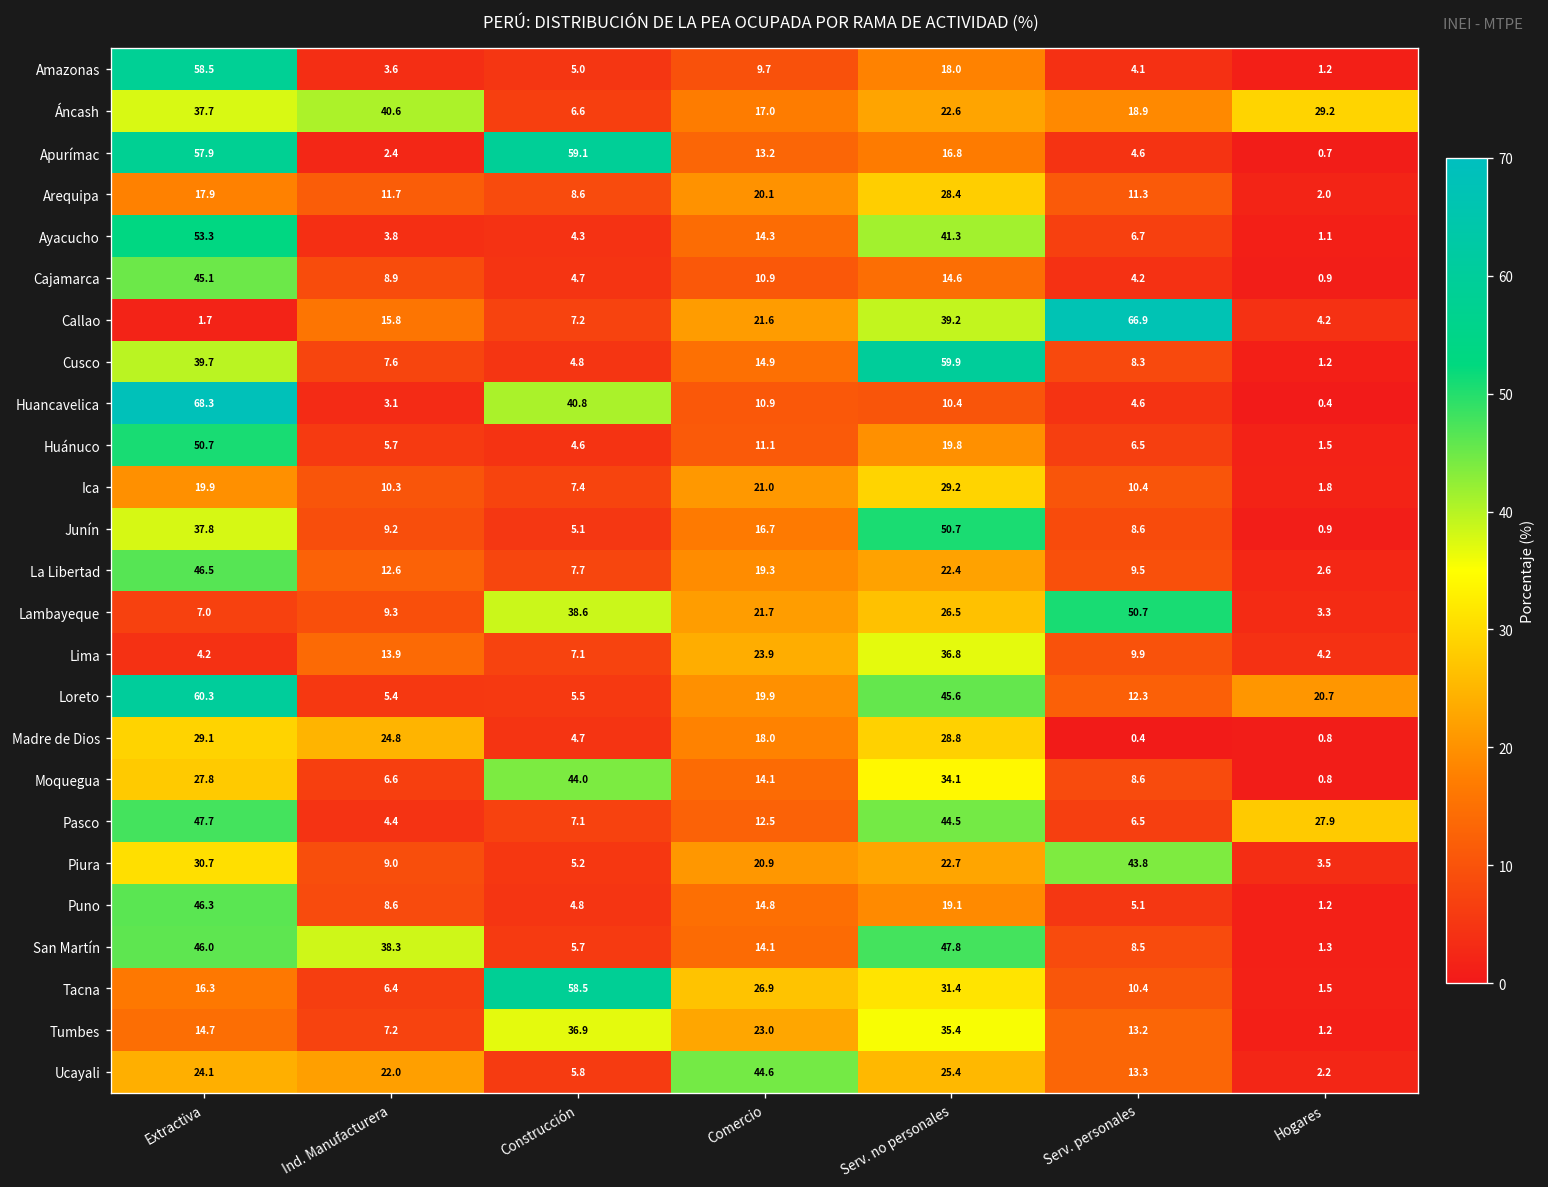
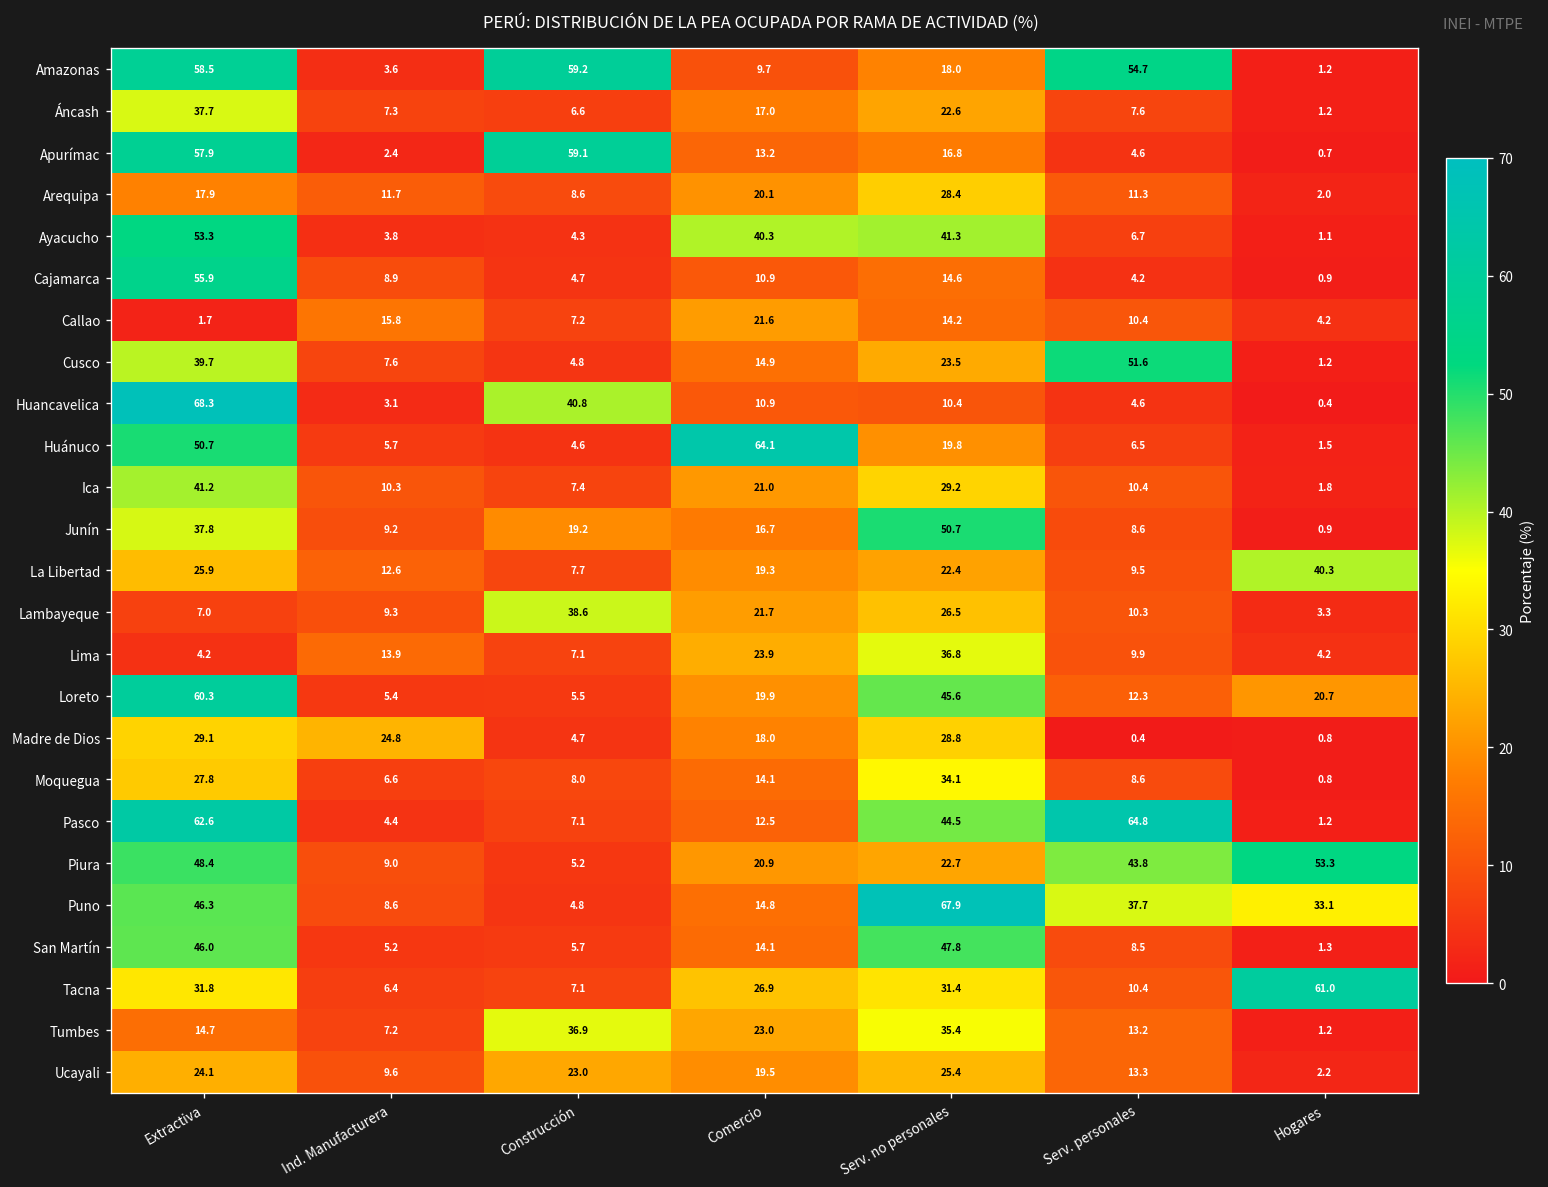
  {
    "Amazonas": {
      "Extractiva": 58.5,
      "Ind. Manufacturera": 3.6,
-     "Construcción": 5.0,
+     "Construcción": 59.2,
      "Comercio": 9.7,
      "Serv. no personales": 18.0,
-     "Serv. personales": 4.1,
+     "Serv. personales": 54.7,
      "Hogares": 1.2
    },
    "Áncash": {
      "Extractiva": 37.7,
-     "Ind. Manufacturera": 40.6,
+     "Ind. Manufacturera": 7.3,
      "Construcción": 6.6,
      "Comercio": 17.0,
      "Serv. no personales": 22.6,
-     "Serv. personales": 18.9,
-     "Hogares": 29.2
+     "Serv. personales": 7.6,
+     "Hogares": 1.2
    },
    "Apurímac": {
      "Extractiva": 57.9,
      "Ind. Manufacturera": 2.4,
      "Construcción": 59.1,
      "Comercio": 13.2,
      "Serv. no personales": 16.8,
      "Serv. personales": 4.6,
      "Hogares": 0.7
    },
    "Arequipa": {
      "Extractiva": 17.9,
      "Ind. Manufacturera": 11.7,
      "Construcción": 8.6,
      "Comercio": 20.1,
      "Serv. no personales": 28.4,
      "Serv. personales": 11.3,
      "Hogares": 2.0
    },
    "Ayacucho": {
      "Extractiva": 53.3,
      "Ind. Manufacturera": 3.8,
      "Construcción": 4.3,
-     "Comercio": 14.3,
+     "Comercio": 40.3,
      "Serv. no personales": 41.3,
      "Serv. personales": 6.7,
      "Hogares": 1.1
    },
    "Cajamarca": {
-     "Extractiva": 45.1,
+     "Extractiva": 55.9,
      "Ind. Manufacturera": 8.9,
      "Construcción": 4.7,
      "Comercio": 10.9,
      "Serv. no personales": 14.6,
      "Serv. personales": 4.2,
      "Hogares": 0.9
    },
    "Callao": {
      "Extractiva": 1.7,
      "Ind. Manufacturera": 15.8,
      "Construcción": 7.2,
      "Comercio": 21.6,
-     "Serv. no personales": 39.2,
-     "Serv. personales": 66.9,
+     "Serv. no personales": 14.2,
+     "Serv. personales": 10.4,
      "Hogares": 4.2
    },
    "Cusco": {
      "Extractiva": 39.7,
      "Ind. Manufacturera": 7.6,
      "Construcción": 4.8,
      "Comercio": 14.9,
-     "Serv. no personales": 59.9,
-     "Serv. personales": 8.3,
+     "Serv. no personales": 23.5,
+     "Serv. personales": 51.6,
      "Hogares": 1.2
    },
    "Huancavelica": {
      "Extractiva": 68.3,
      "Ind. Manufacturera": 3.1,
      "Construcción": 40.8,
      "Comercio": 10.9,
      "Serv. no personales": 10.4,
      "Serv. personales": 4.6,
      "Hogares": 0.4
    },
    "Huánuco": {
      "Extractiva": 50.7,
      "Ind. Manufacturera": 5.7,
      "Construcción": 4.6,
-     "Comercio": 11.1,
+     "Comercio": 64.1,
      "Serv. no personales": 19.8,
      "Serv. personales": 6.5,
      "Hogares": 1.5
    },
    "Ica": {
-     "Extractiva": 19.9,
+     "Extractiva": 41.2,
      "Ind. Manufacturera": 10.3,
      "Construcción": 7.4,
      "Comercio": 21.0,
      "Serv. no personales": 29.2,
      "Serv. personales": 10.4,
      "Hogares": 1.8
    },
    "Junín": {
      "Extractiva": 37.8,
      "Ind. Manufacturera": 9.2,
-     "Construcción": 5.1,
+     "Construcción": 19.2,
      "Comercio": 16.7,
      "Serv. no personales": 50.7,
      "Serv. personales": 8.6,
      "Hogares": 0.9
    },
    "La Libertad": {
-     "Extractiva": 46.5,
+     "Extractiva": 25.9,
      "Ind. Manufacturera": 12.6,
      "Construcción": 7.7,
      "Comercio": 19.3,
      "Serv. no personales": 22.4,
      "Serv. personales": 9.5,
-     "Hogares": 2.6
+     "Hogares": 40.3
    },
    "Lambayeque": {
      "Extractiva": 7.0,
      "Ind. Manufacturera": 9.3,
      "Construcción": 38.6,
      "Comercio": 21.7,
      "Serv. no personales": 26.5,
-     "Serv. personales": 50.7,
+     "Serv. personales": 10.3,
      "Hogares": 3.3
    },
    "Lima": {
      "Extractiva": 4.2,
      "Ind. Manufacturera": 13.9,
      "Construcción": 7.1,
      "Comercio": 23.9,
      "Serv. no personales": 36.8,
      "Serv. personales": 9.9,
      "Hogares": 4.2
    },
    "Loreto": {
      "Extractiva": 60.3,
      "Ind. Manufacturera": 5.4,
      "Construcción": 5.5,
      "Comercio": 19.9,
      "Serv. no personales": 45.6,
      "Serv. personales": 12.3,
      "Hogares": 20.7
    },
    "Madre de Dios": {
      "Extractiva": 29.1,
      "Ind. Manufacturera": 24.8,
      "Construcción": 4.7,
      "Comercio": 18.0,
      "Serv. no personales": 28.8,
      "Serv. personales": 0.4,
      "Hogares": 0.8
    },
    "Moquegua": {
      "Extractiva": 27.8,
      "Ind. Manufacturera": 6.6,
-     "Construcción": 44.0,
+     "Construcción": 8.0,
      "Comercio": 14.1,
      "Serv. no personales": 34.1,
      "Serv. personales": 8.6,
      "Hogares": 0.8
    },
    "Pasco": {
-     "Extractiva": 47.7,
+     "Extractiva": 62.6,
      "Ind. Manufacturera": 4.4,
      "Construcción": 7.1,
      "Comercio": 12.5,
      "Serv. no personales": 44.5,
-     "Serv. personales": 6.5,
-     "Hogares": 27.9
+     "Serv. personales": 64.8,
+     "Hogares": 1.2
    },
    "Piura": {
-     "Extractiva": 30.7,
+     "Extractiva": 48.4,
      "Ind. Manufacturera": 9.0,
      "Construcción": 5.2,
      "Comercio": 20.9,
      "Serv. no personales": 22.7,
      "Serv. personales": 43.8,
-     "Hogares": 3.5
+     "Hogares": 53.3
    },
    "Puno": {
      "Extractiva": 46.3,
      "Ind. Manufacturera": 8.6,
      "Construcción": 4.8,
      "Comercio": 14.8,
-     "Serv. no personales": 19.1,
-     "Serv. personales": 5.1,
-     "Hogares": 1.2
+     "Serv. no personales": 67.9,
+     "Serv. personales": 37.7,
+     "Hogares": 33.1
    },
    "San Martín": {
      "Extractiva": 46.0,
-     "Ind. Manufacturera": 38.3,
+     "Ind. Manufacturera": 5.2,
      "Construcción": 5.7,
      "Comercio": 14.1,
      "Serv. no personales": 47.8,
      "Serv. personales": 8.5,
      "Hogares": 1.3
    },
    "Tacna": {
-     "Extractiva": 16.3,
+     "Extractiva": 31.8,
      "Ind. Manufacturera": 6.4,
-     "Construcción": 58.5,
+     "Construcción": 7.1,
      "Comercio": 26.9,
      "Serv. no personales": 31.4,
      "Serv. personales": 10.4,
-     "Hogares": 1.5
+     "Hogares": 61.0
    },
    "Tumbes": {
      "Extractiva": 14.7,
      "Ind. Manufacturera": 7.2,
      "Construcción": 36.9,
      "Comercio": 23.0,
      "Serv. no personales": 35.4,
      "Serv. personales": 13.2,
      "Hogares": 1.2
    },
    "Ucayali": {
      "Extractiva": 24.1,
-     "Ind. Manufacturera": 22.0,
-     "Construcción": 5.8,
-     "Comercio": 44.6,
+     "Ind. Manufacturera": 9.6,
+     "Construcción": 23.0,
+     "Comercio": 19.5,
      "Serv. no personales": 25.4,
      "Serv. personales": 13.3,
      "Hogares": 2.2
    }
  }
